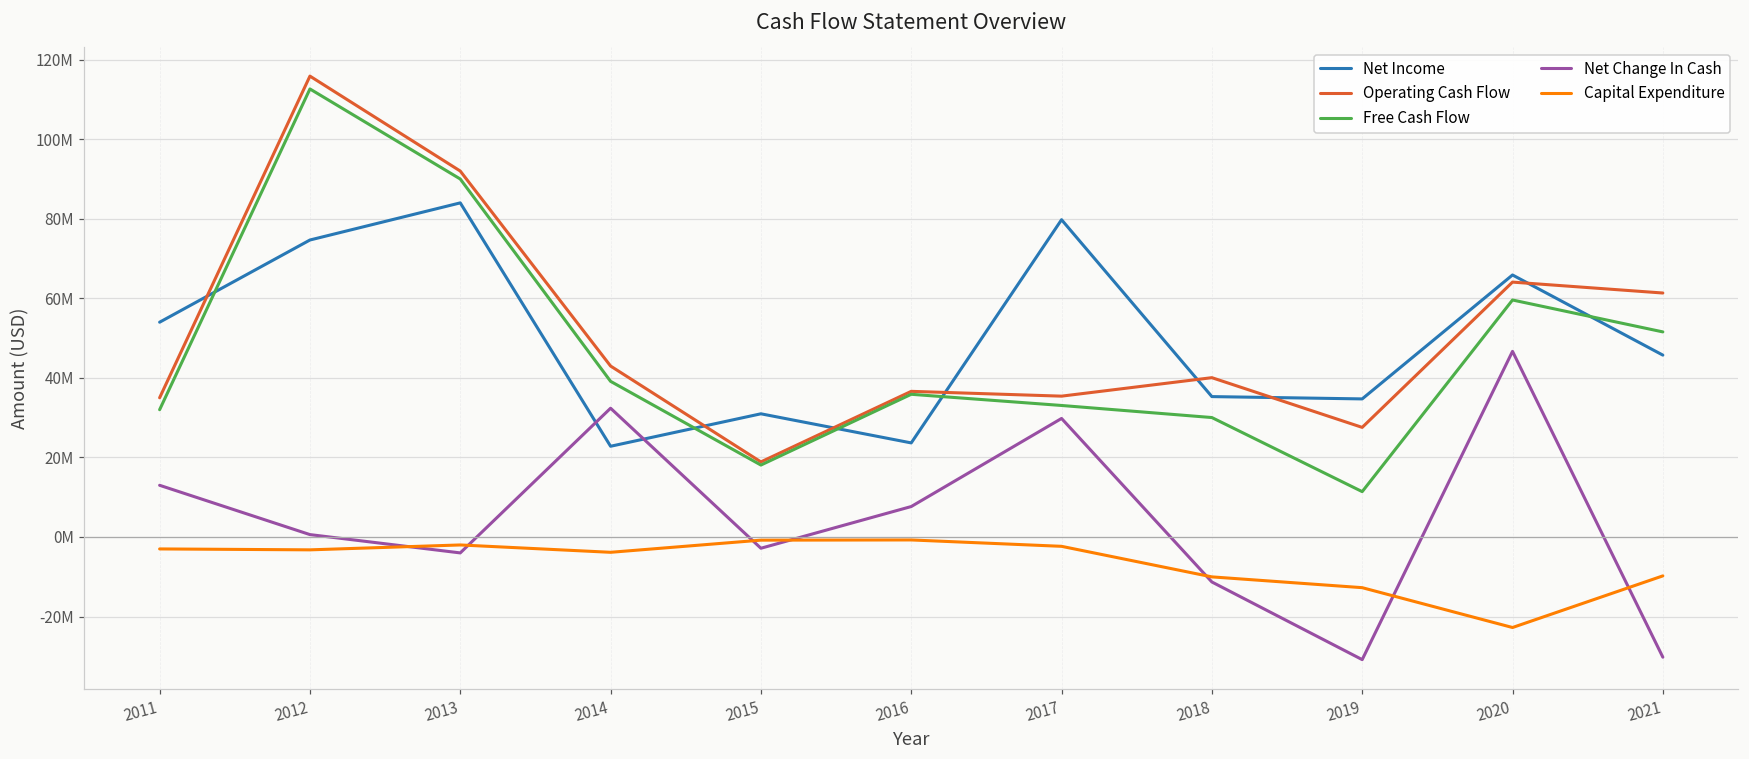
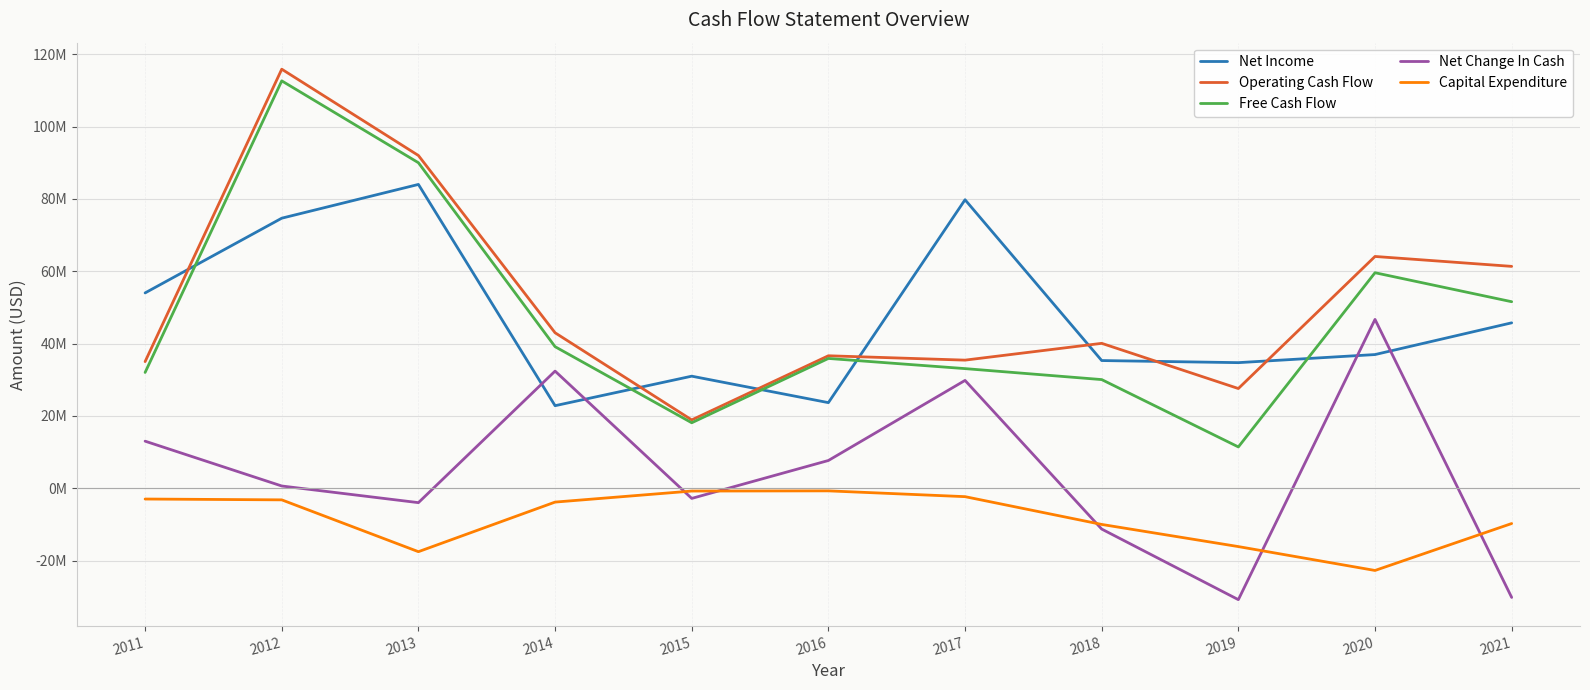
  {
    "Net Income": {
      "2011": 54000000,
      "2012": 75000000,
      "2013": 84000000,
      "2014": 23000000,
      "2015": 31000000,
      "2016": 24000000,
      "2017": 80000000,
      "2018": 35000000,
      "2019": 35000000,
-     "2020": 66000000,
+     "2020": 37000000,
      "2021": 46000000
    },
    "Operating Cash Flow": {
      "2011": 35000000,
      "2012": 116000000,
      "2013": 92000000,
      "2014": 43000000,
      "2015": 19000000,
      "2016": 37000000,
      "2017": 35000000,
      "2018": 40000000,
      "2019": 28000000,
      "2020": 64000000,
      "2021": 61000000
    },
    "Free Cash Flow": {
      "2011": 32000000,
      "2012": 113000000,
      "2013": 90000000,
      "2014": 39000000,
      "2015": 18000000,
      "2016": 36000000,
      "2017": 33000000,
      "2018": 30000000,
      "2019": 11000000,
      "2020": 60000000,
      "2021": 52000000
    },
    "Net Change In Cash": {
      "2011": 13000000,
      "2012": 1000000,
      "2013": -4000000,
      "2014": 32000000,
      "2015": -3000000,
      "2016": 8000000,
      "2017": 30000000,
      "2018": -11000000,
      "2019": -31000000,
      "2020": 47000000,
      "2021": -30000000
    },
    "Capital Expenditure": {
      "2011": -3000000,
      "2012": -3000000,
-     "2013": -2000000,
+     "2013": -18000000,
      "2014": -4000000,
      "2015": -1000000,
      "2016": -1000000,
      "2017": -2000000,
      "2018": -10000000,
-     "2019": -13000000,
+     "2019": -16000000,
      "2020": -23000000,
      "2021": -10000000
    }
  }
